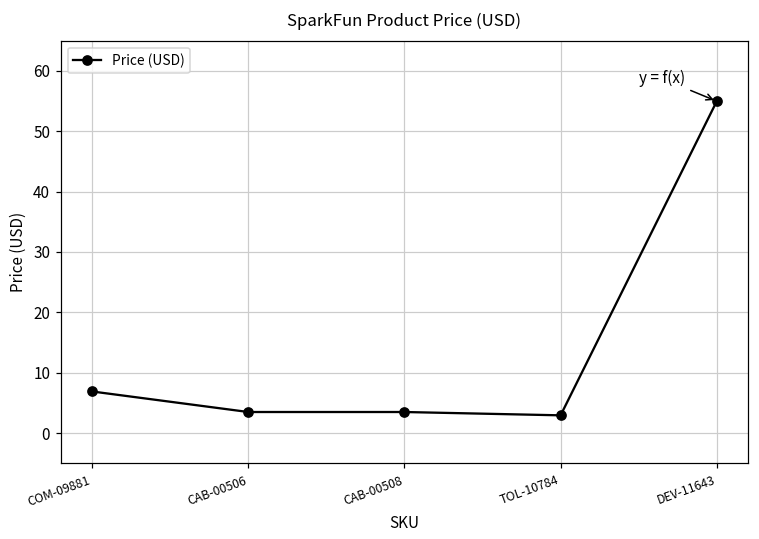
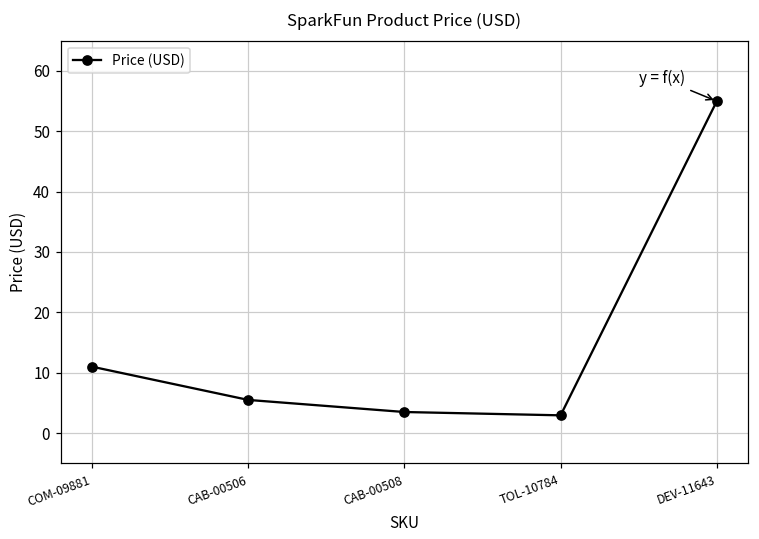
  {
-   "COM-09881": 7,
-   "CAB-00506": 4,
+   "COM-09881": 11,
+   "CAB-00506": 6,
    "CAB-00508": 4,
    "TOL-10784": 3,
    "DEV-11643": 55
  }
